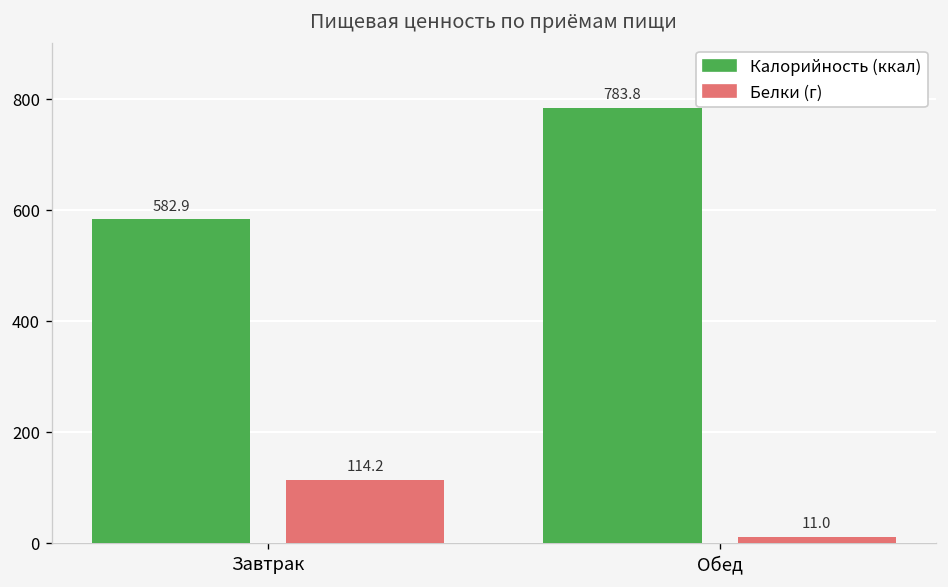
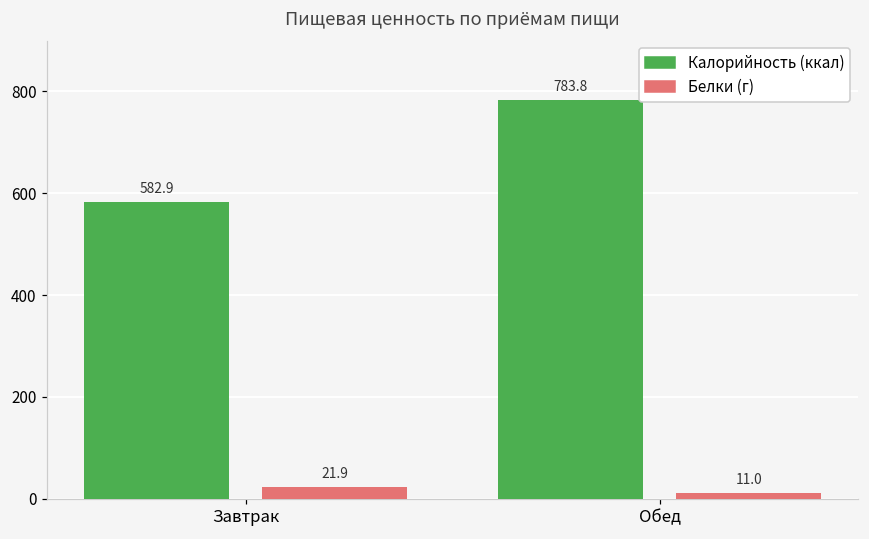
  {
    "Калорийность (ккал)": {
      "Завтрак": 582.9,
      "Обед": 783.8
    },
    "Белки (г)": {
-     "Завтрак": 114.2,
+     "Завтрак": 21.9,
      "Обед": 11.0
    }
  }
